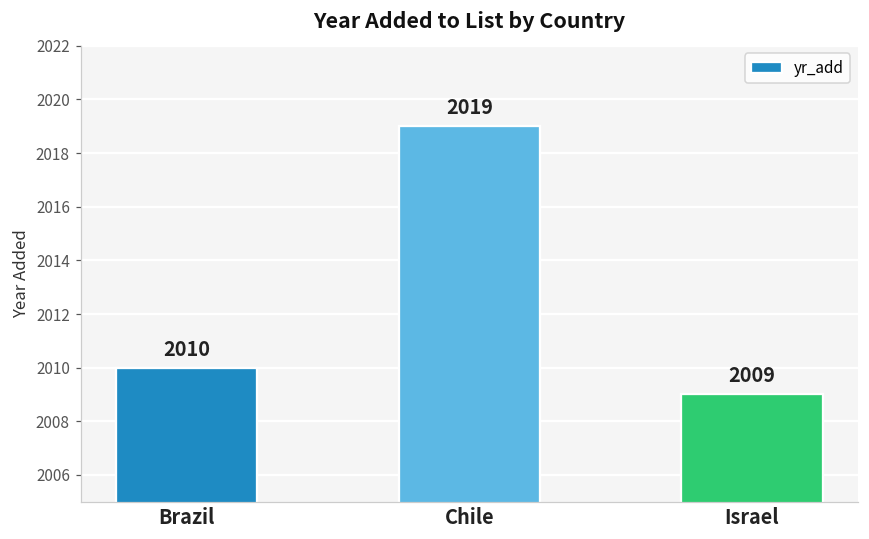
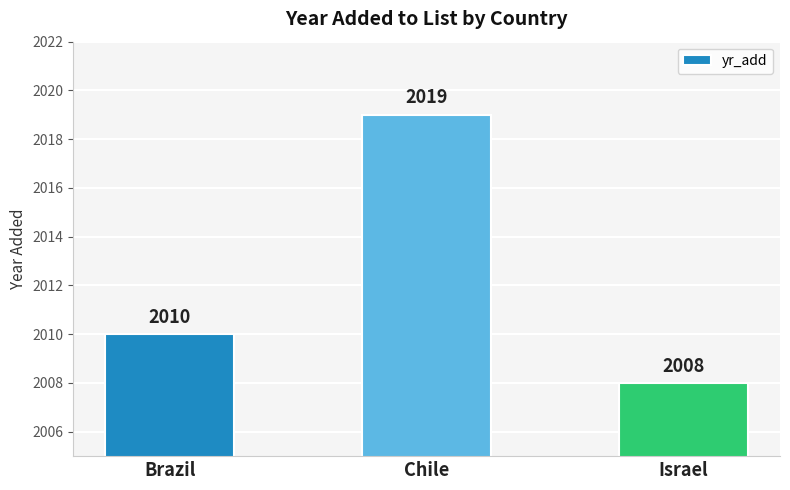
  {
    "Brazil": 2010,
    "Chile": 2019,
-   "Israel": 2009
+   "Israel": 2008
  }
